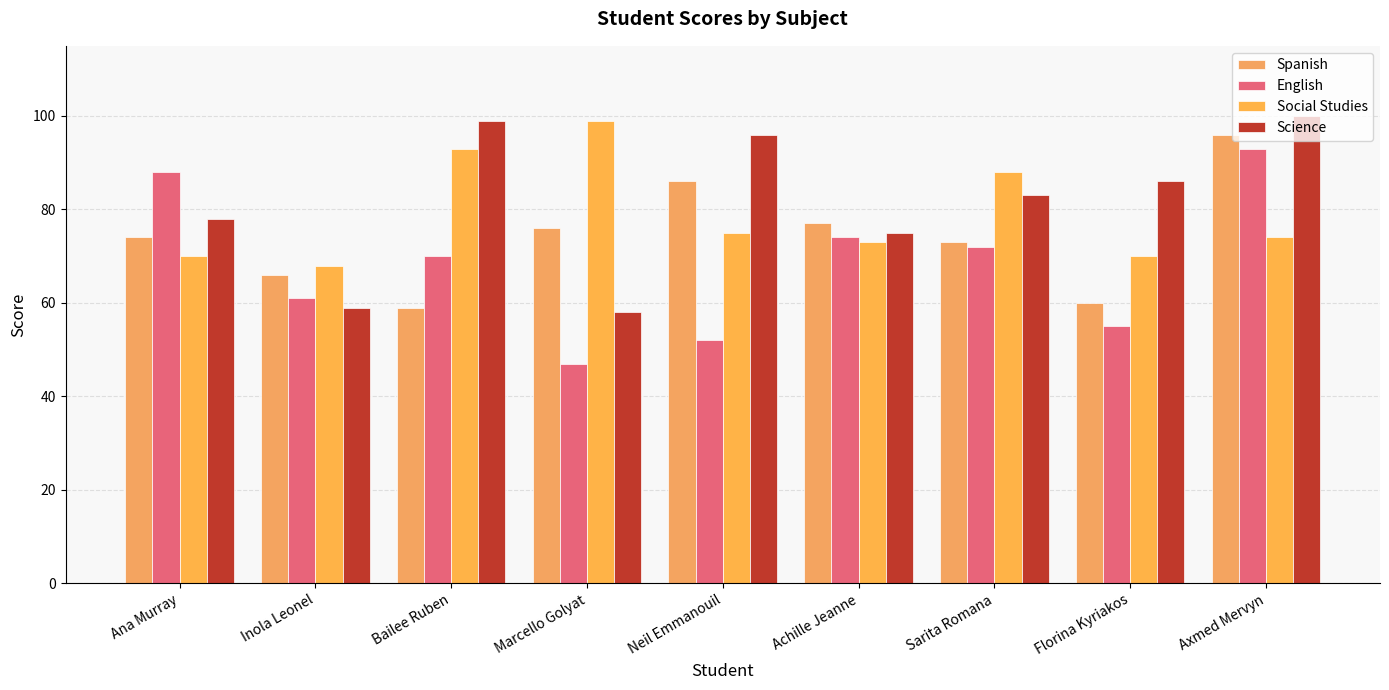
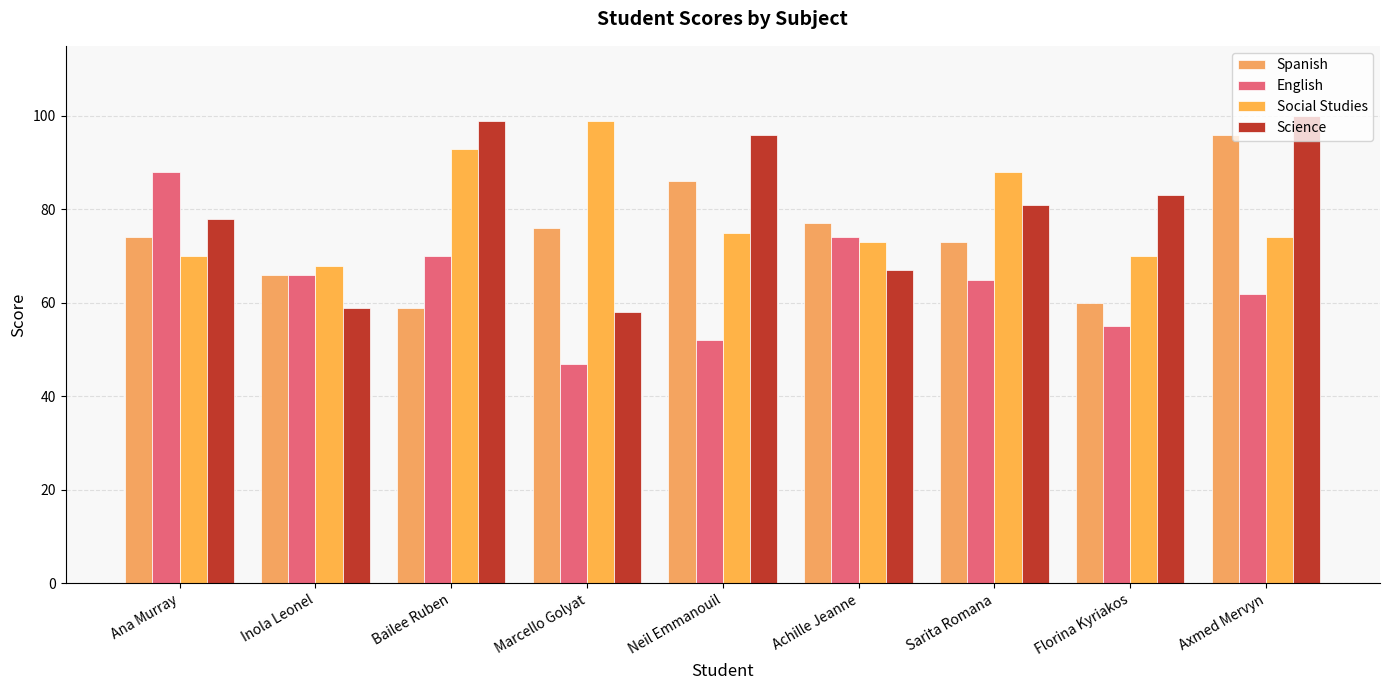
  {
    "English": {
      "Ana Murray": 88,
-     "Inola Leonel": 61,
+     "Inola Leonel": 66,
      "Bailee Ruben": 70,
      "Marcello Golyat": 47,
      "Neil Emmanouil": 52,
      "Achille Jeanne": 74,
-     "Sarita Romana": 72,
+     "Sarita Romana": 65,
      "Florina Kyriakos": 55,
-     "Axmed Mervyn": 93
+     "Axmed Mervyn": 62
    },
    "Science": {
      "Ana Murray": 78,
      "Inola Leonel": 59,
      "Bailee Ruben": 99,
      "Marcello Golyat": 58,
      "Neil Emmanouil": 96,
-     "Achille Jeanne": 75,
-     "Sarita Romana": 83,
-     "Florina Kyriakos": 86
+     "Achille Jeanne": 67,
+     "Sarita Romana": 81,
+     "Florina Kyriakos": 83
    }
  }
